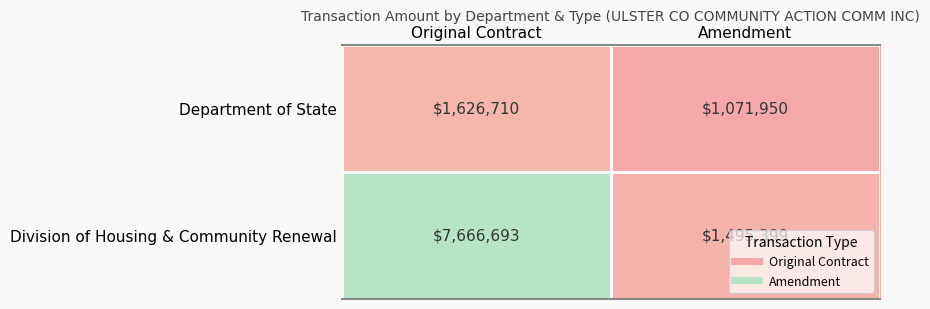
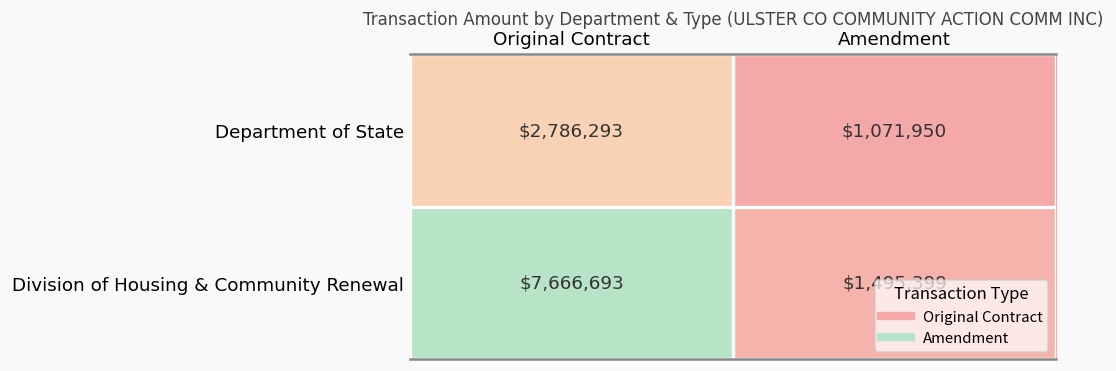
  {
    "Department of State": {
-     "Original Contract": "$1,626,710",
+     "Original Contract": "$2,786,293",
      "Amendment": "$1,071,950"
    },
    "Division of Housing & Community Renewal": {
      "Original Contract": "$7,666,693"
    }
  }
